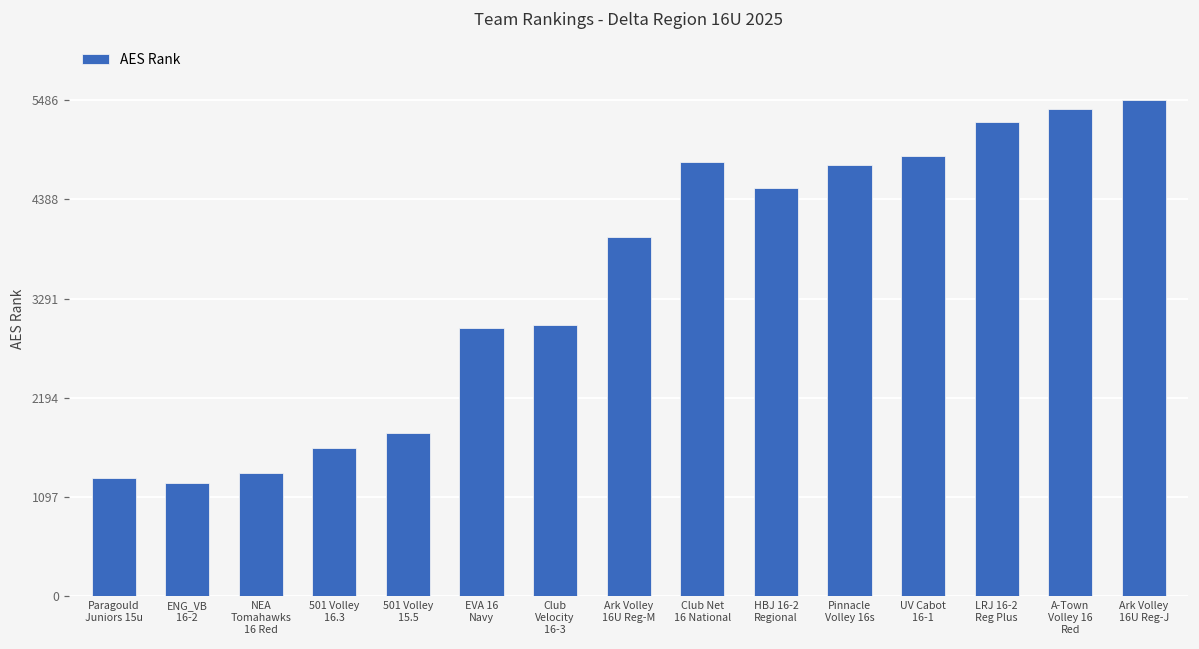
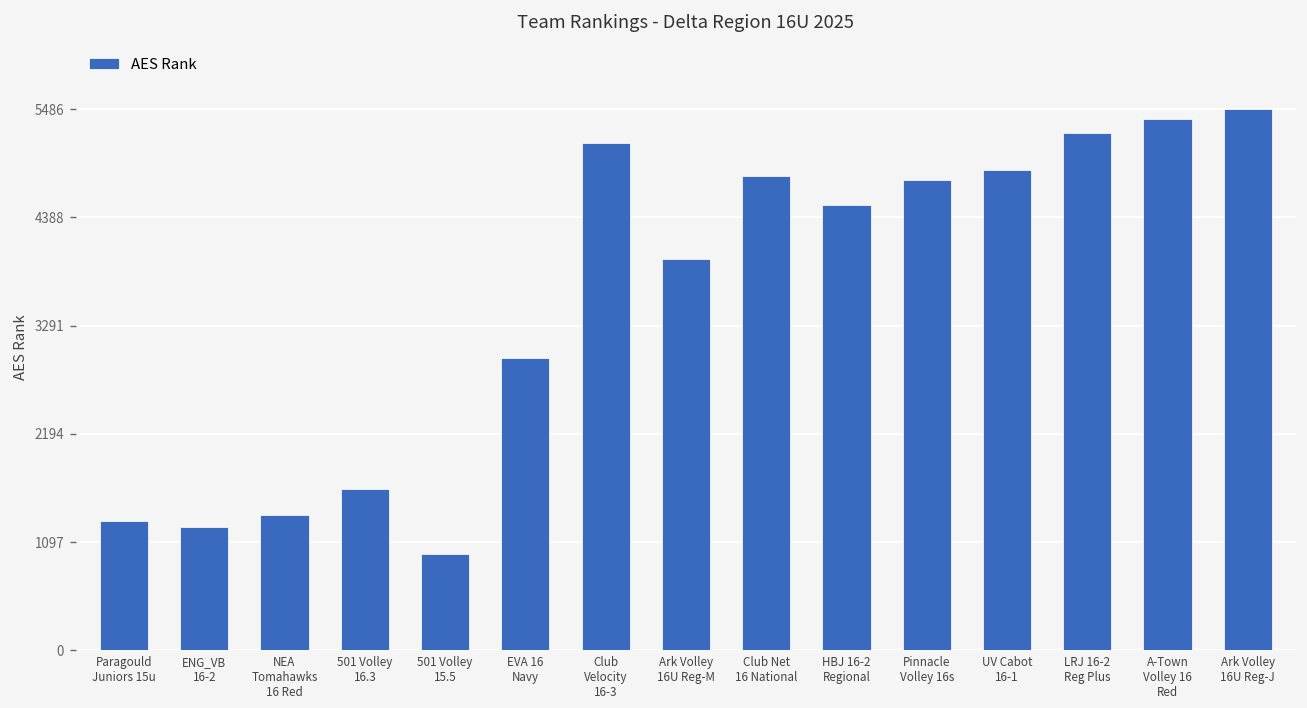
  {
    "Paragould Juniors 15u": 1300,
    "ENG_VB 16-2": 1300,
    "NEA Tomahawks 16 Red": 1400,
    "501 Volley 16.3": 1600,
-   "501 Volley 15.5": 1800,
+   "501 Volley 15.5": 1000,
    "EVA 16 Navy": 3000,
-   "Club Velocity 16-3": 3000,
+   "Club Velocity 16-3": 5100,
    "Ark Volley 16U Reg-M": 4000,
    "Club Net 16 National": 4800,
    "HBJ 16-2 Regional": 4500,
    "Pinnacle Volley 16s": 4800,
    "UV Cabot 16-1": 4900,
    "LRJ 16-2 Reg Plus": 5200,
    "A-Town Volley 16 Red": 5400,
    "Ark Volley 16U Reg-J": 5500
  }
